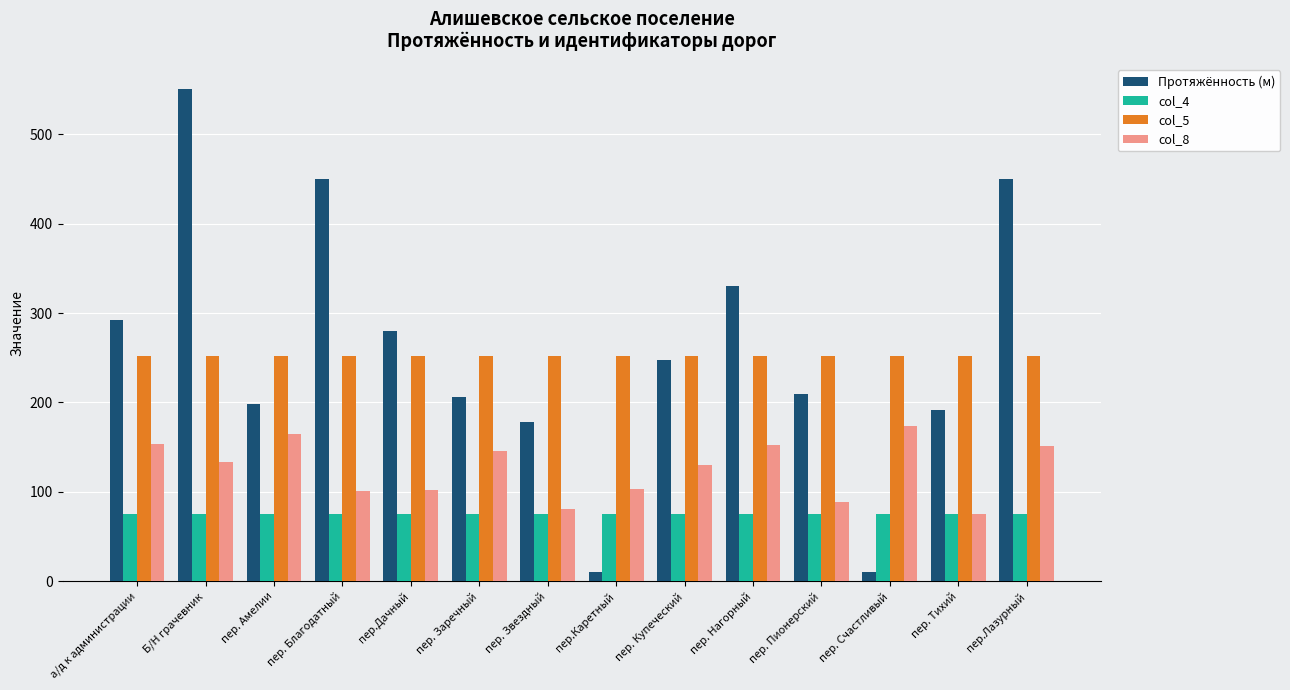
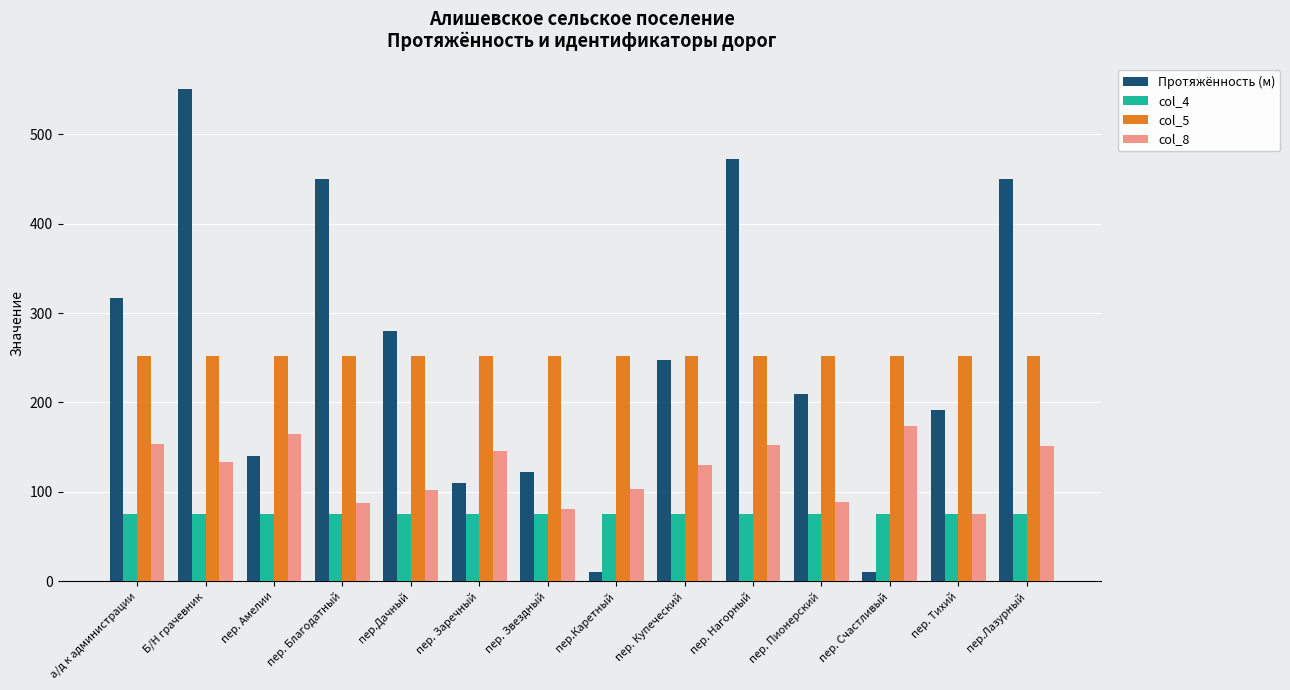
  {
    "Протяжённость (м)": {
-     "а/д к администрации": 290,
+     "а/д к администрации": 320,
      "Б/Н грачевник": 550,
-     "пер. Амелии": 200,
+     "пер. Амелии": 140,
      "пер. Благодатный": 450,
      "пер.Дачный": 280,
-     "пер. Заречный": 210,
-     "пер. Звездный": 180,
+     "пер. Заречный": 110,
+     "пер. Звездный": 120,
      "пер.Каретный": 10,
      "пер. Купеческий": 250,
-     "пер. Нагорный": 330,
+     "пер. Нагорный": 470,
      "пер. Пионерский": 210,
      "пер. Счастливый": 10,
      "пер. Тихий": 190,
      "пер.Лазурный": 450
    },
    "col_4": {
      "а/д к администрации": 80,
      "Б/Н грачевник": 80,
      "пер. Амелии": 80,
      "пер. Благодатный": 80,
      "пер.Дачный": 80,
      "пер. Заречный": 80,
      "пер. Звездный": 80,
      "пер.Каретный": 80,
      "пер. Купеческий": 80,
      "пер. Нагорный": 80,
      "пер. Пионерский": 80,
      "пер. Счастливый": 80,
      "пер. Тихий": 80,
      "пер.Лазурный": 80
    },
    "col_5": {
      "а/д к администрации": 250,
      "Б/Н грачевник": 250,
      "пер. Амелии": 250,
      "пер. Благодатный": 250,
      "пер.Дачный": 250,
      "пер. Заречный": 250,
      "пер. Звездный": 250,
      "пер.Каретный": 250,
      "пер. Купеческий": 250,
      "пер. Нагорный": 250,
      "пер. Пионерский": 250,
      "пер. Счастливый": 250,
      "пер. Тихий": 250,
      "пер.Лазурный": 250
    },
    "col_8": {
      "а/д к администрации": 150,
      "Б/Н грачевник": 130,
      "пер. Амелии": 170,
-     "пер. Благодатный": 100,
+     "пер. Благодатный": 90,
      "пер.Дачный": 100,
      "пер. Заречный": 150,
      "пер. Звездный": 80,
      "пер.Каретный": 100,
      "пер. Купеческий": 130,
      "пер. Нагорный": 150,
      "пер. Пионерский": 90,
      "пер. Счастливый": 170,
      "пер. Тихий": 80,
      "пер.Лазурный": 150
    }
  }
